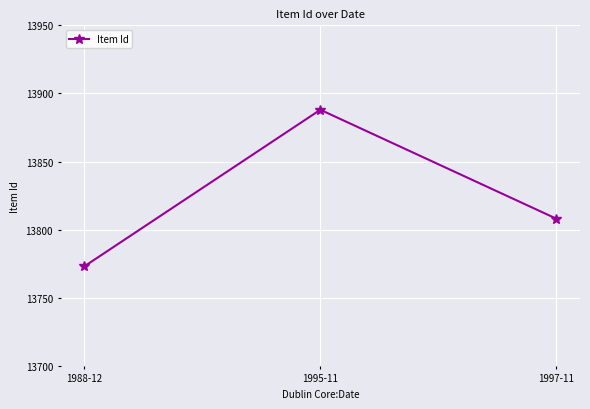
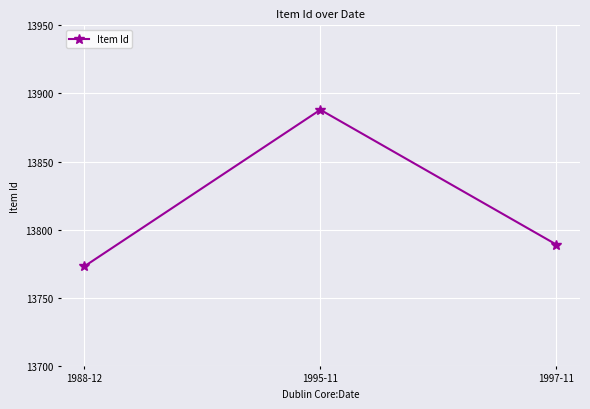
  {
    "1988-12": 13773,
    "1995-11": 13888,
-   "1997-11": 13808
+   "1997-11": 13789
  }
